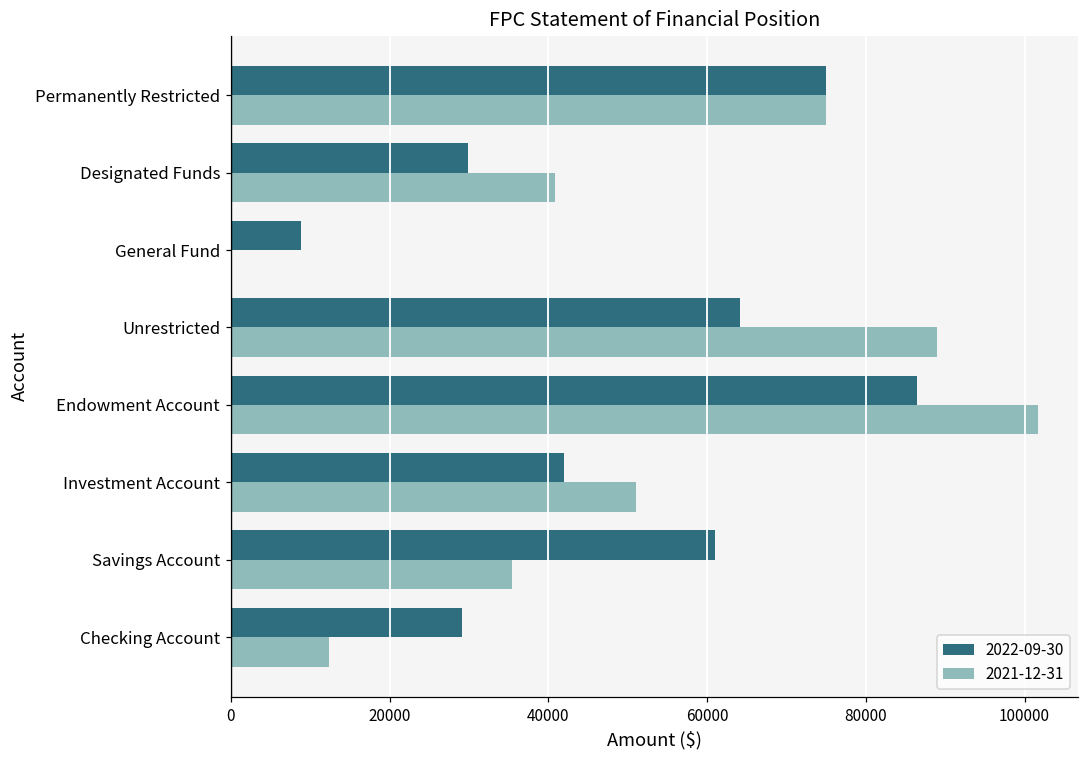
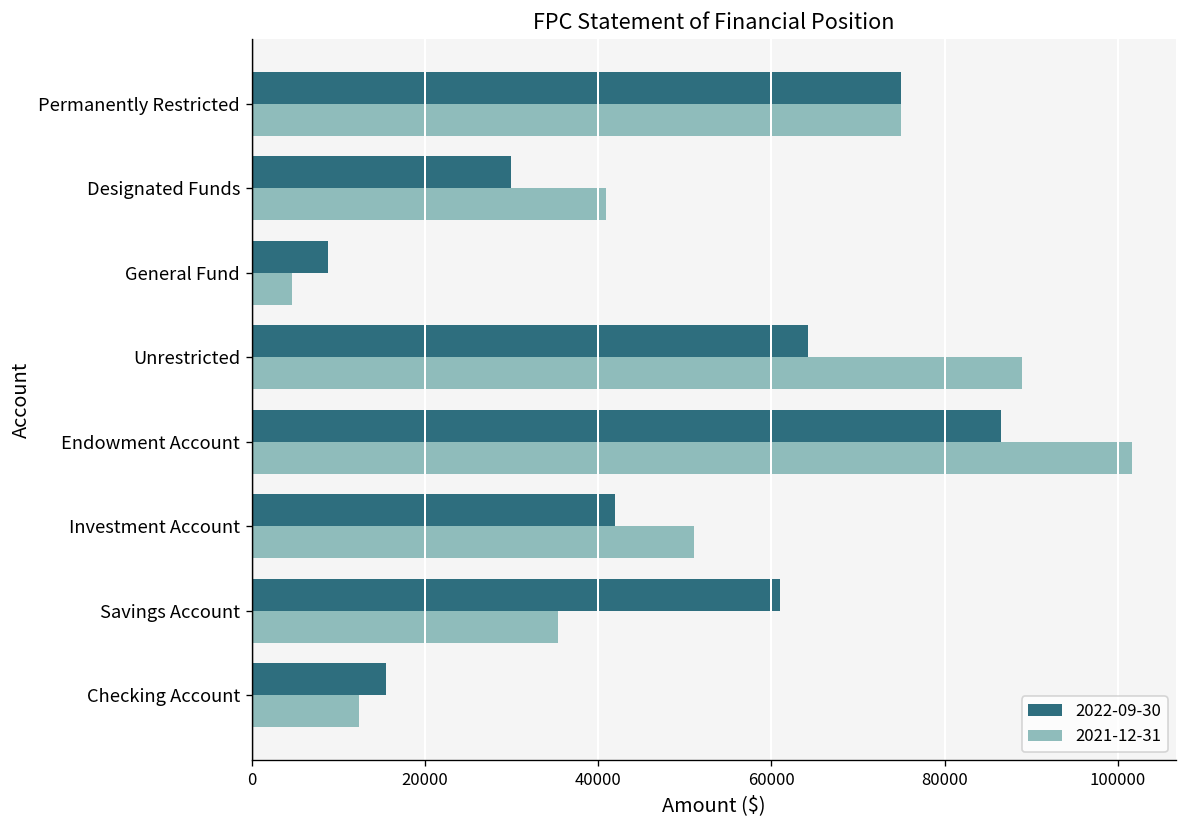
  {
    "2022-09-30": {
      "Permanently Restricted": 75000,
      "Designated Funds": 30000,
      "General Fund": 9000,
      "Unrestricted": 64000,
      "Endowment Account": 86000,
      "Investment Account": 42000,
      "Savings Account": 61000,
-     "Checking Account": 29000
+     "Checking Account": 15000
    },
    "2021-12-31": {
      "Permanently Restricted": 75000,
      "Designated Funds": 41000,
-     "General Fund": 0,
+     "General Fund": 5000,
      "Unrestricted": 89000,
      "Endowment Account": 102000,
      "Investment Account": 51000,
      "Savings Account": 35000,
      "Checking Account": 12000
    }
  }
